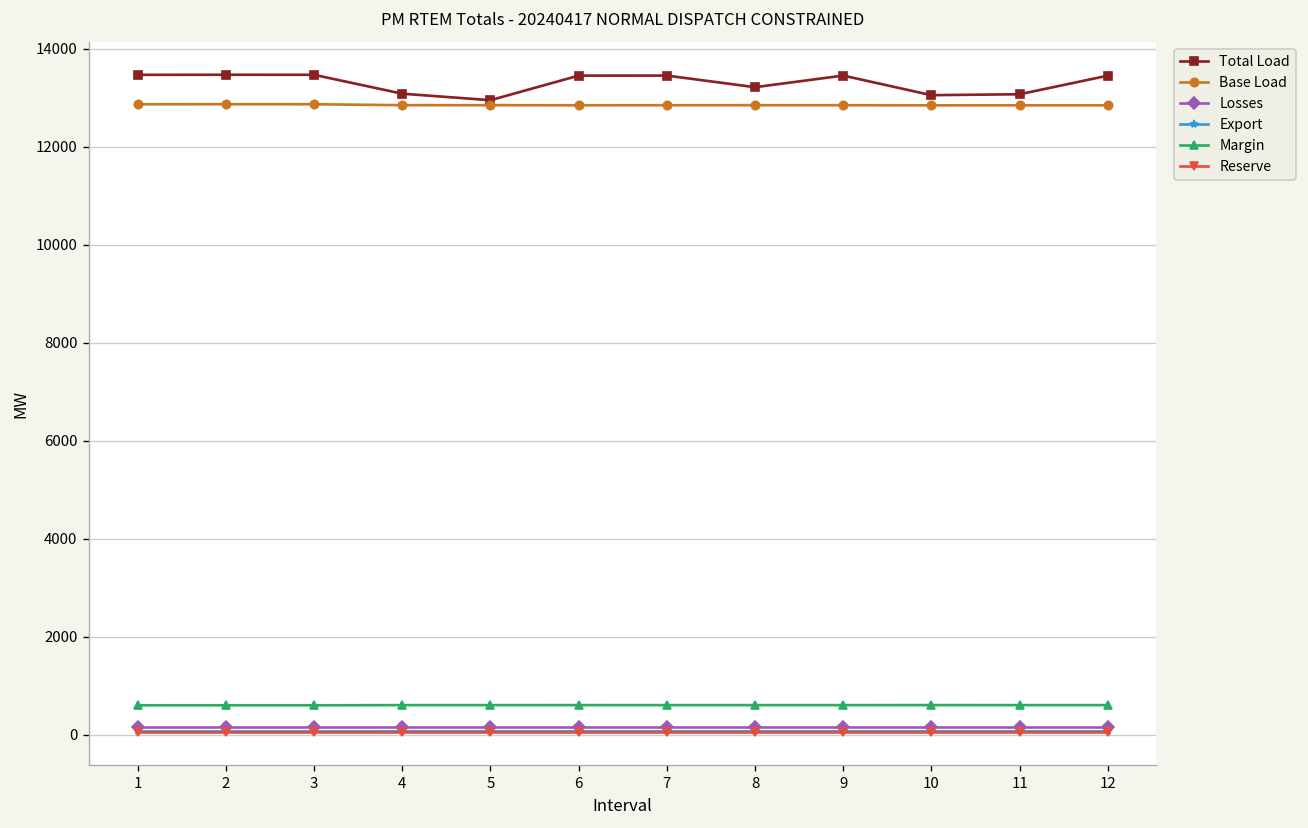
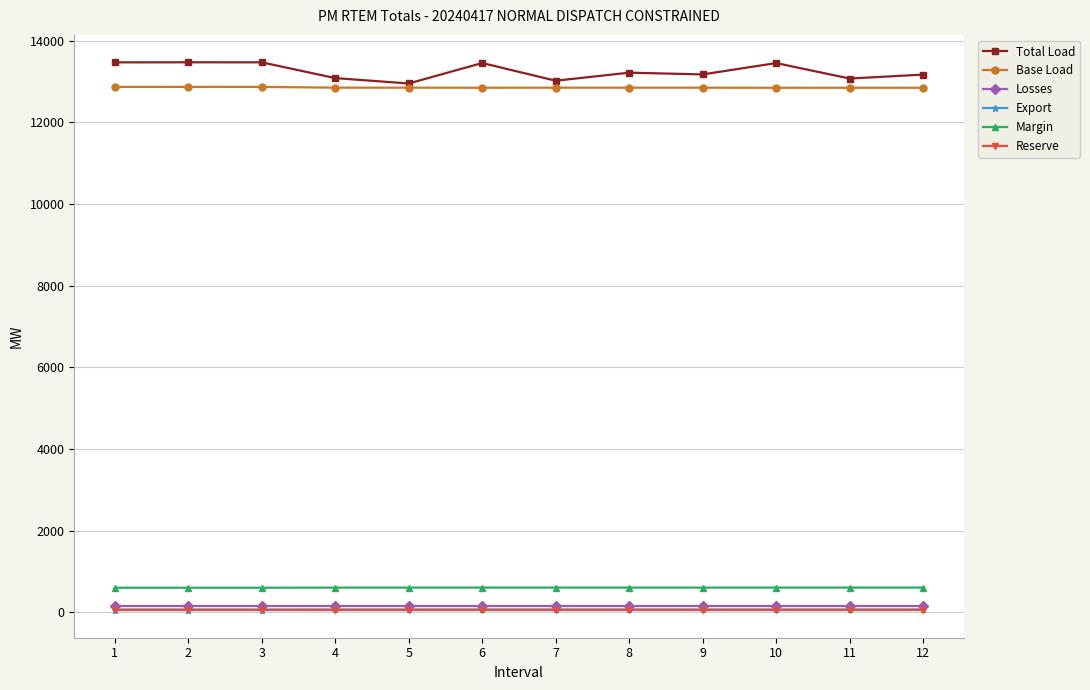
  {
    "Total Load": {
      "1": 13500,
      "2": 13500,
      "3": 13500,
      "4": 13100,
      "5": 12900,
      "6": 13400,
-     "7": 13500,
+     "7": 13000,
      "8": 13200,
-     "9": 13500,
-     "10": 13100,
+     "9": 13200,
+     "10": 13400,
      "11": 13100,
-     "12": 13400
+     "12": 13200
    },
    "Losses": {
      "1": 100,
      "2": 100,
      "3": 100,
      "4": 100,
      "5": 100,
      "6": 100,
      "7": 100,
      "8": 100,
      "9": 100,
      "10": 100,
      "11": 100,
      "12": 100
    },
    "Margin": {
      "1": 600,
      "2": 600,
      "3": 600,
      "4": 600,
      "5": 600,
      "6": 600,
      "7": 600,
      "8": 600,
      "9": 600,
      "10": 600,
      "11": 600,
      "12": 600
    }
  }
